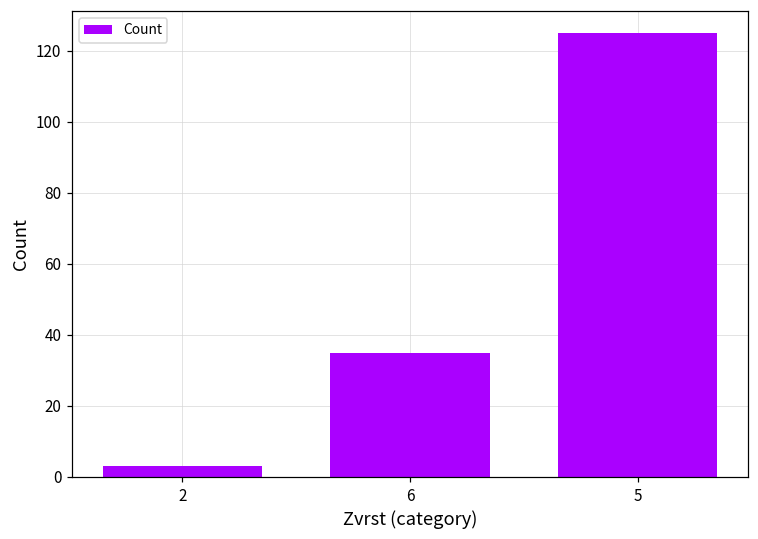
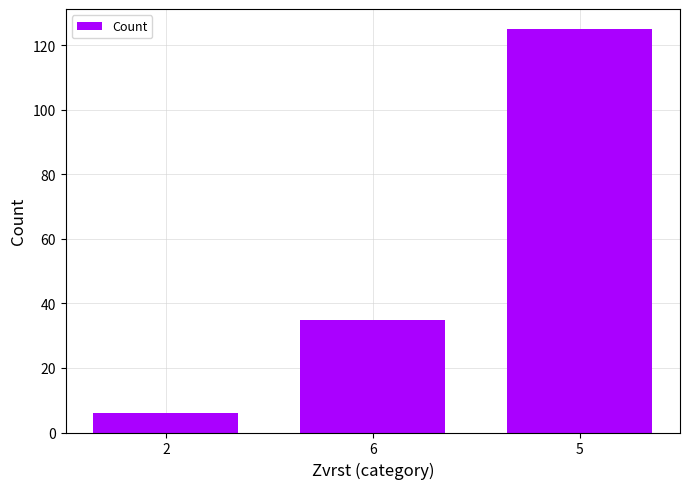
  {
-   "2": 3,
+   "2": 6,
    "6": 35,
    "5": 125
  }
